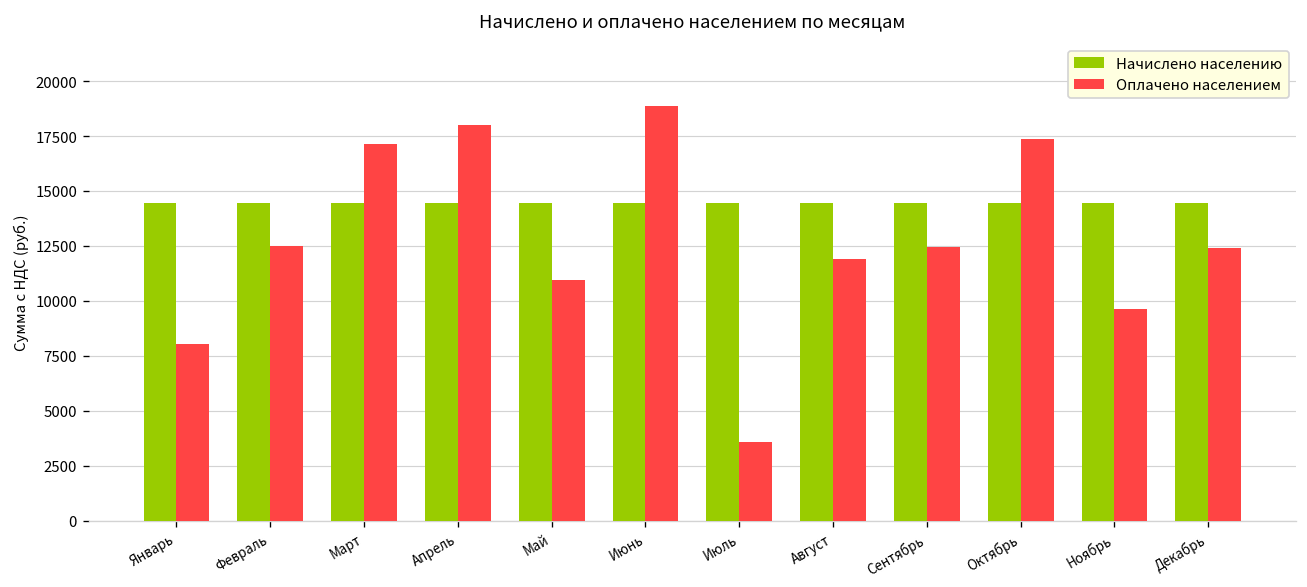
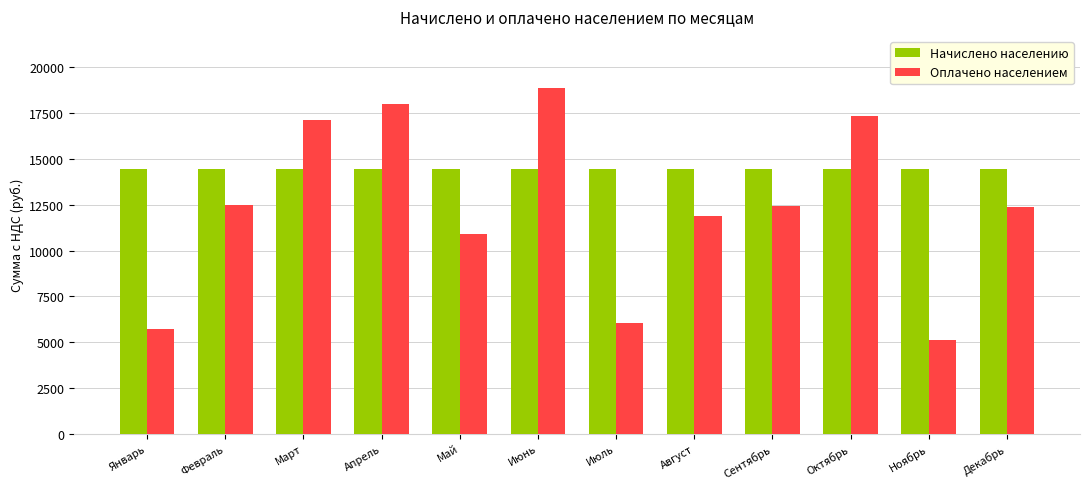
  {
    "Начислено населению": {
      "Январь": 14500,
      "Февраль": 14500,
      "Март": 14500,
      "Апрель": 14500,
      "Май": 14500,
      "Июнь": 14500,
      "Июль": 14500,
      "Август": 14500,
      "Сентябрь": 14500,
      "Октябрь": 14500,
      "Ноябрь": 14500,
      "Декабрь": 14500
    },
    "Оплачено населением": {
-     "Январь": 8000,
+     "Январь": 5700,
      "Февраль": 12500,
      "Март": 17100,
      "Апрель": 18000,
      "Май": 10900,
      "Июнь": 18900,
-     "Июль": 3600,
+     "Июль": 6000,
      "Август": 11900,
      "Сентябрь": 12500,
      "Октябрь": 17400,
-     "Ноябрь": 9600,
+     "Ноябрь": 5100,
      "Декабрь": 12400
    }
  }
